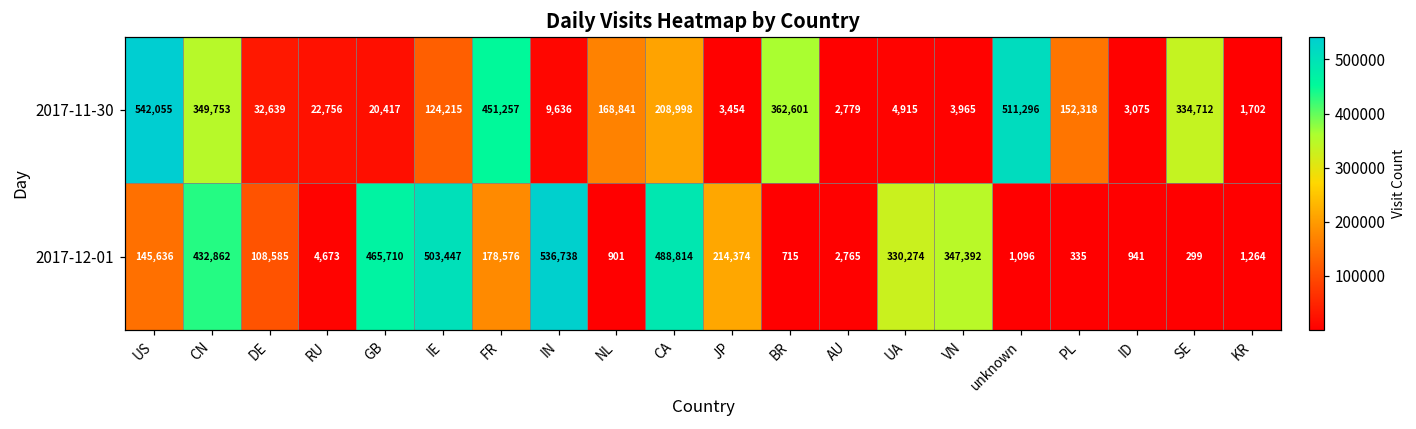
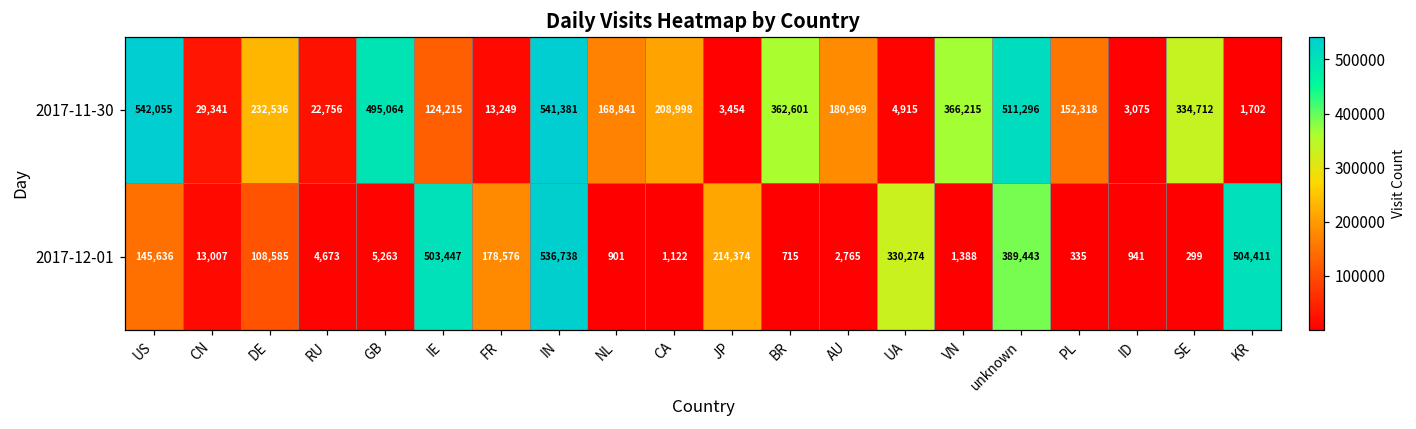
  {
    "2017-11-30": {
      "US": "542,055",
-     "CN": "349,753",
-     "DE": "32,639",
+     "CN": "29,341",
+     "DE": "232,536",
      "RU": "22,756",
-     "GB": "20,417",
+     "GB": "495,064",
      "IE": "124,215",
-     "FR": "451,257",
-     "IN": "9,636",
+     "FR": "13,249",
+     "IN": "541,381",
      "NL": "168,841",
      "CA": "208,998",
      "JP": "3,454",
      "BR": "362,601",
-     "AU": "2,779",
+     "AU": "180,969",
      "UA": "4,915",
-     "VN": "3,965",
+     "VN": "366,215",
      "unknown": "511,296",
      "PL": "152,318",
      "ID": "3,075",
      "SE": "334,712",
      "KR": "1,702"
    },
    "2017-12-01": {
      "US": "145,636",
-     "CN": "432,862",
+     "CN": "13,007",
      "DE": "108,585",
      "RU": "4,673",
-     "GB": "465,710",
+     "GB": "5,263",
      "IE": "503,447",
      "FR": "178,576",
      "IN": "536,738",
      "NL": "901",
-     "CA": "488,814",
+     "CA": "1,122",
      "JP": "214,374",
      "BR": "715",
      "AU": "2,765",
      "UA": "330,274",
-     "VN": "347,392",
-     "unknown": "1,096",
+     "VN": "1,388",
+     "unknown": "389,443",
      "PL": "335",
      "ID": "941",
      "SE": "299",
-     "KR": "1,264"
+     "KR": "504,411"
    }
  }
